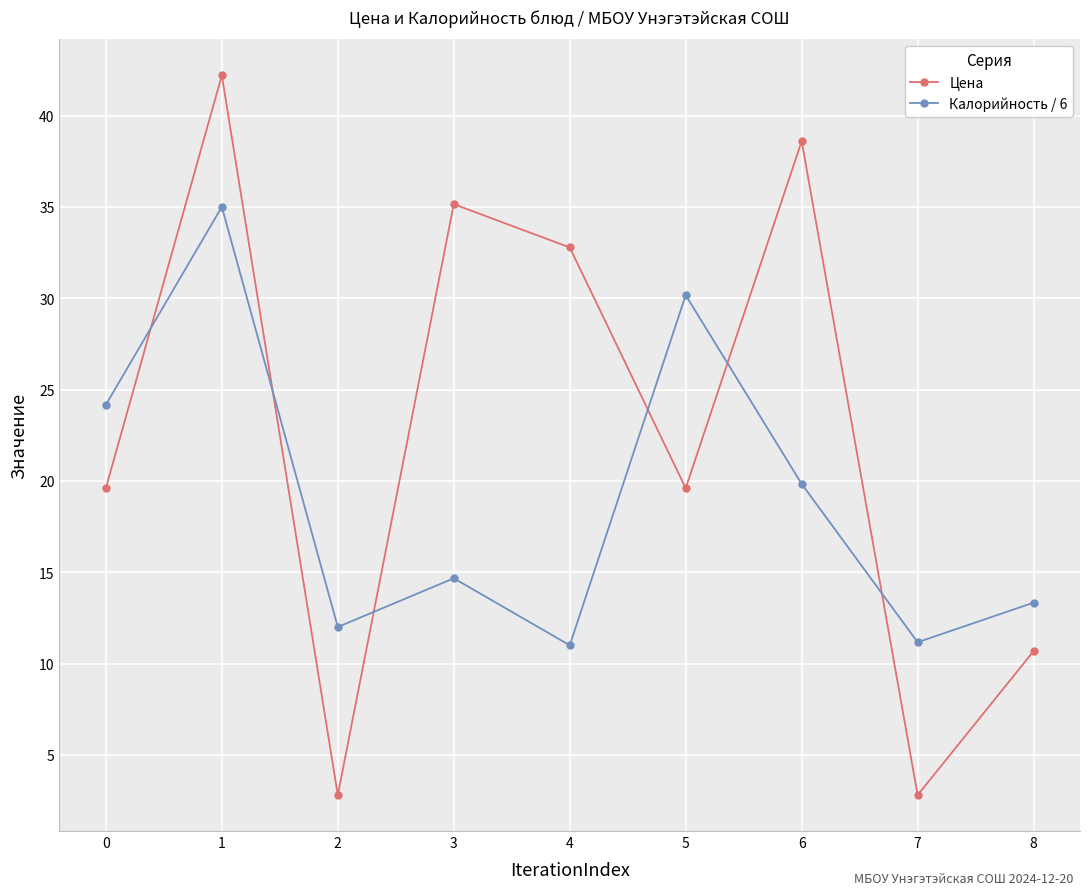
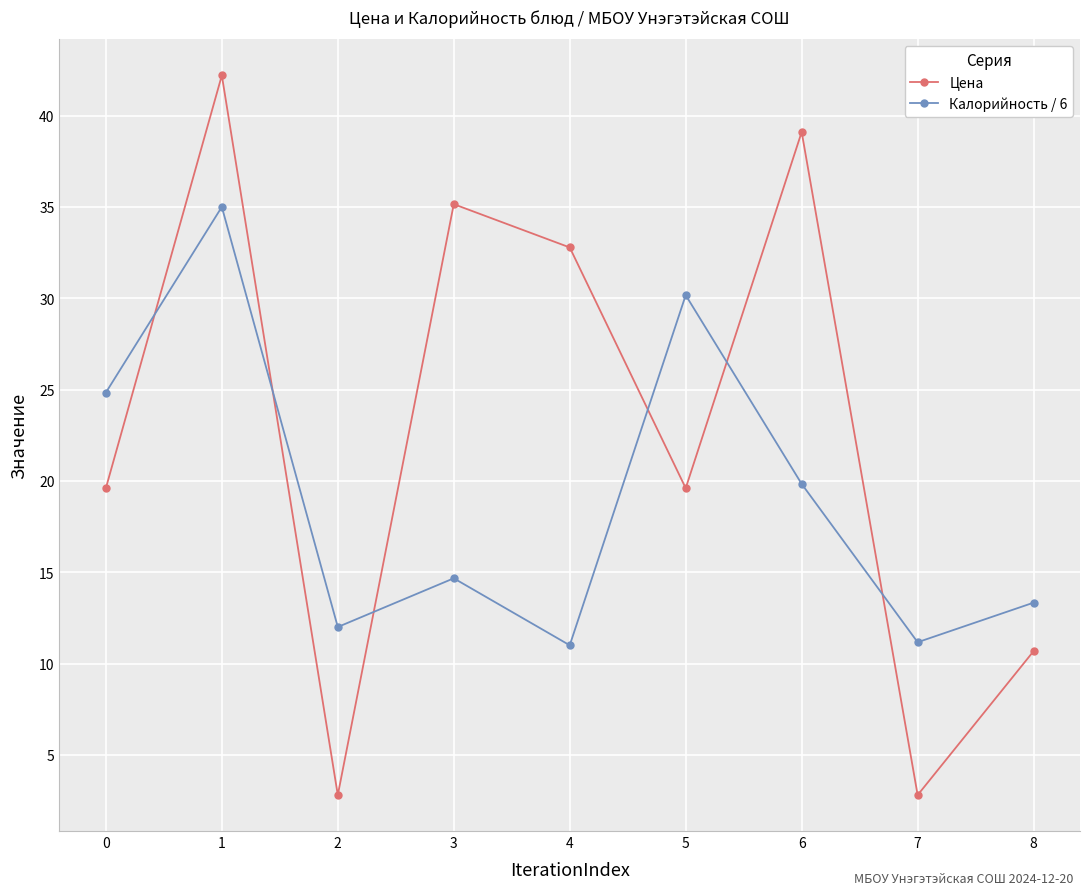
  {
    "Цена": {
      "0": 19.6,
      "1": 42.2,
      "2": 2.8,
      "3": 35.2,
      "4": 32.8,
      "5": 19.6,
-     "6": 38.6,
+     "6": 39.1,
      "7": 2.8,
      "8": 10.7
    },
    "Калорийность / 6": {
-     "0": 24.2,
+     "0": 24.8,
      "1": 35.0,
      "2": 12.0,
      "3": 14.7,
      "4": 11.0,
      "5": 30.2,
      "6": 19.8,
      "7": 11.2,
      "8": 13.3
    }
  }
